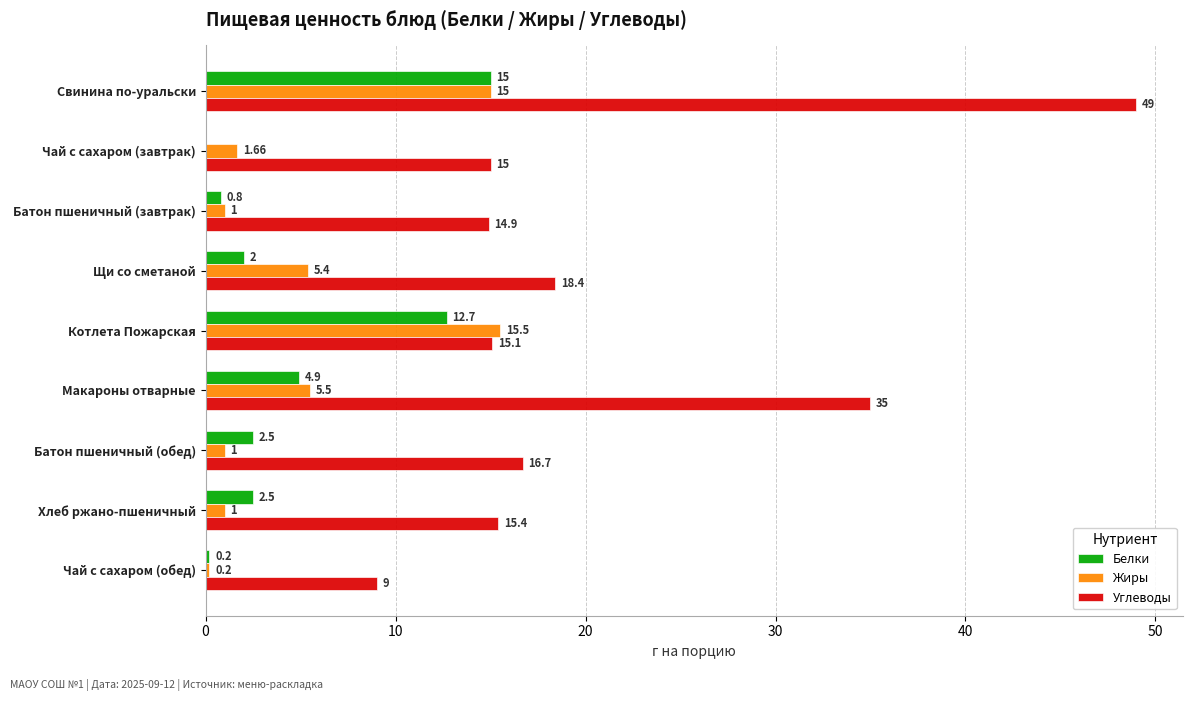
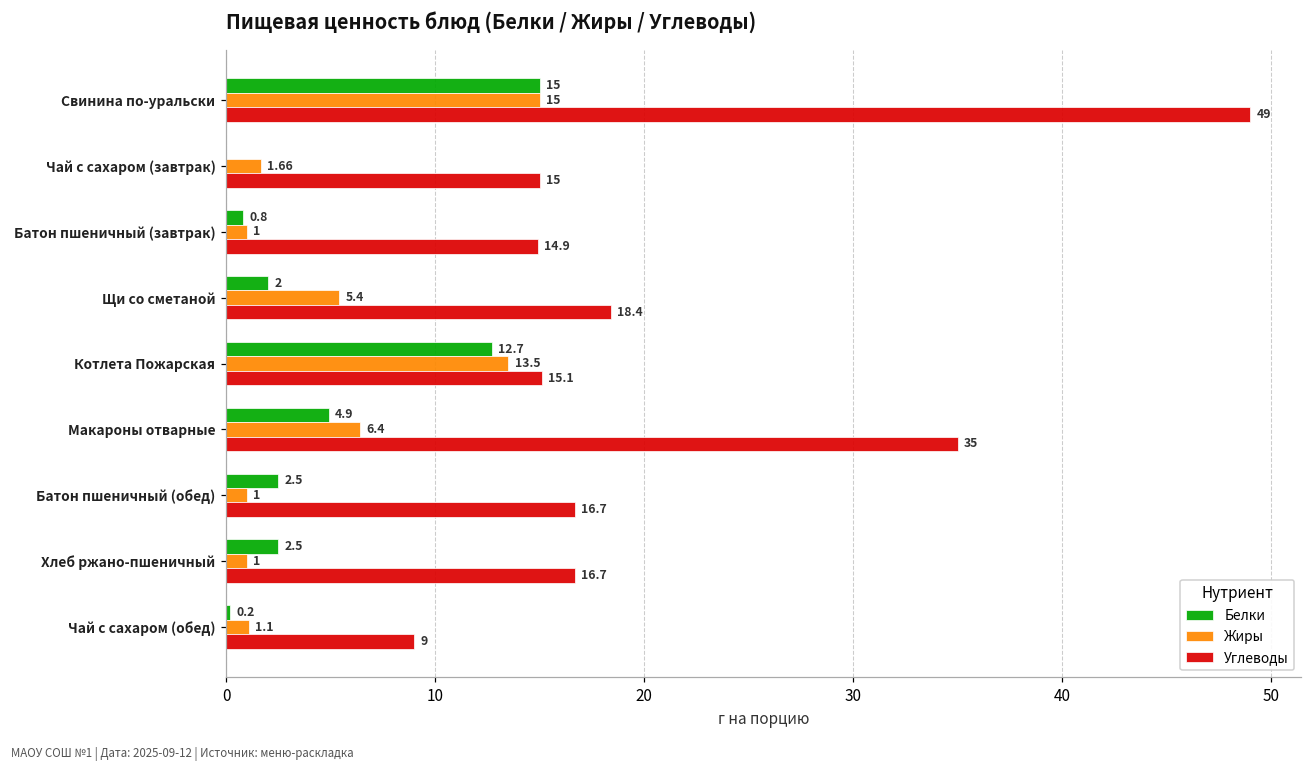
  {
    "Белки": {
      "Свинина по-уральски": 15,
      "Батон пшеничный (завтрак)": 0.8,
      "Щи со сметаной": 2,
      "Котлета Пожарская": 12.7,
      "Макароны отварные": 4.9,
      "Батон пшеничный (обед)": 2.5,
      "Хлеб ржано-пшеничный": 2.5,
      "Чай с сахаром (обед)": 0.2
    },
    "Жиры": {
      "Свинина по-уральски": 15,
      "Чай с сахаром (завтрак)": 1.66,
      "Батон пшеничный (завтрак)": 1,
      "Щи со сметаной": 5.4,
-     "Котлета Пожарская": 15.5,
-     "Макароны отварные": 5.5,
+     "Котлета Пожарская": 13.5,
+     "Макароны отварные": 6.4,
      "Батон пшеничный (обед)": 1,
      "Хлеб ржано-пшеничный": 1,
-     "Чай с сахаром (обед)": 0.2
+     "Чай с сахаром (обед)": 1.1
    },
    "Углеводы": {
      "Свинина по-уральски": 49,
      "Чай с сахаром (завтрак)": 15,
      "Батон пшеничный (завтрак)": 14.9,
      "Щи со сметаной": 18.4,
      "Котлета Пожарская": 15.1,
      "Макароны отварные": 35,
      "Батон пшеничный (обед)": 16.7,
-     "Хлеб ржано-пшеничный": 15.4,
+     "Хлеб ржано-пшеничный": 16.7,
      "Чай с сахаром (обед)": 9
    }
  }
